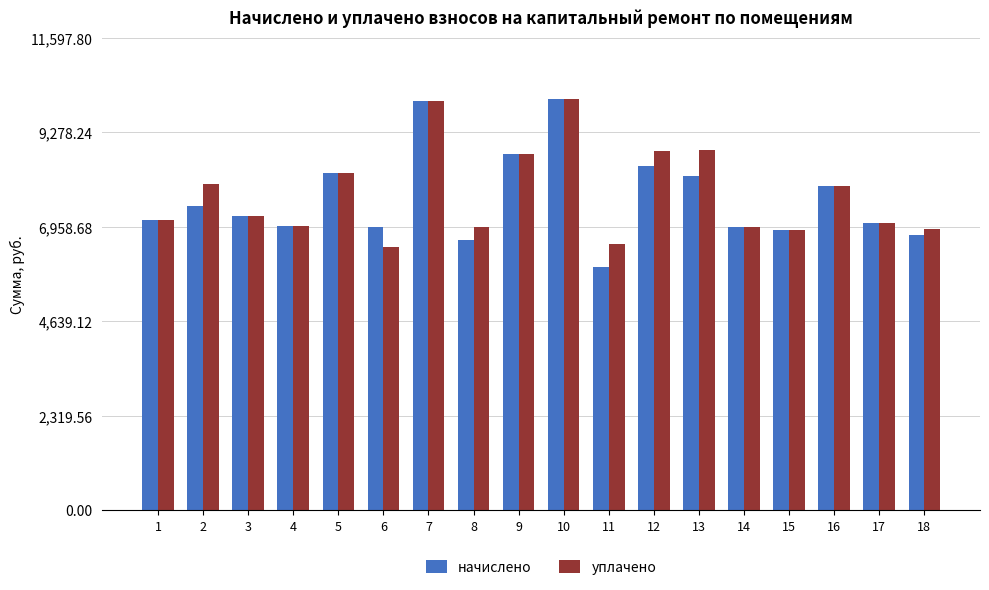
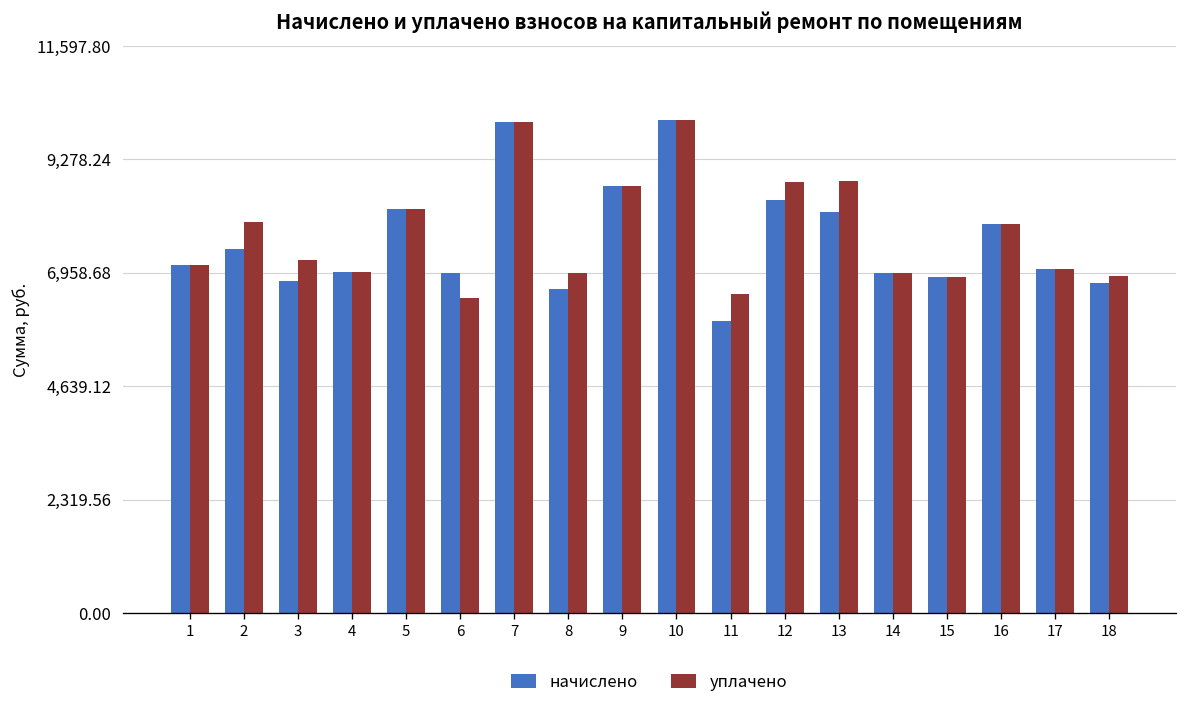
  {
    "начислено": {
      "1": "7,100",
      "2": "7,500",
-     "3": "7,200",
+     "3": "6,800",
      "4": "7,000",
      "5": "8,300",
      "6": "7,000",
      "7": "10,100",
      "8": "6,600",
      "9": "8,700",
      "10": "10,100",
      "11": "6,000",
      "12": "8,400",
      "13": "8,200",
      "14": "7,000",
      "15": "6,900",
      "16": "7,900",
      "17": "7,000",
      "18": "6,800"
    },
    "уплачено": {
      "1": "7,100",
      "2": "8,000",
      "3": "7,200",
      "4": "7,000",
      "5": "8,300",
      "6": "6,500",
      "7": "10,100",
      "8": "7,000",
      "9": "8,700",
      "10": "10,100",
      "11": "6,500",
      "12": "8,800",
      "13": "8,800",
      "14": "7,000",
      "15": "6,900",
      "16": "7,900",
      "17": "7,000",
      "18": "6,900"
    }
  }
